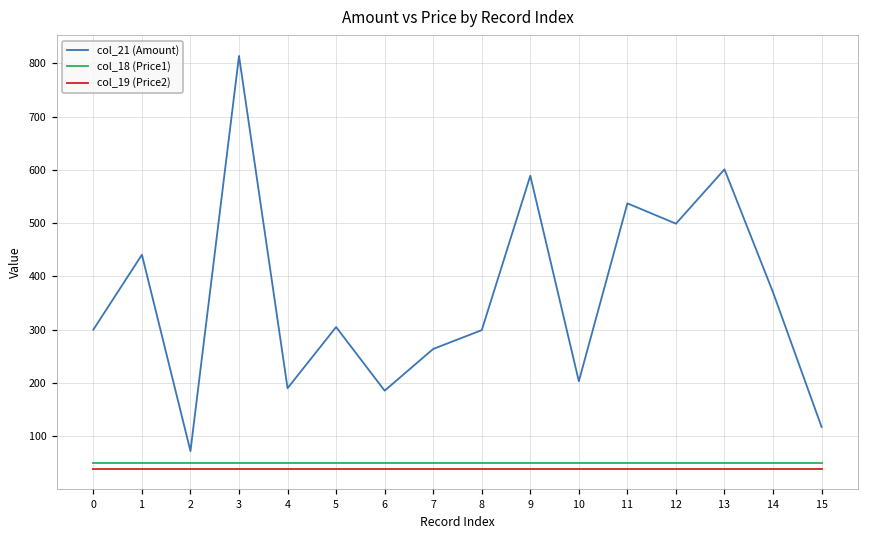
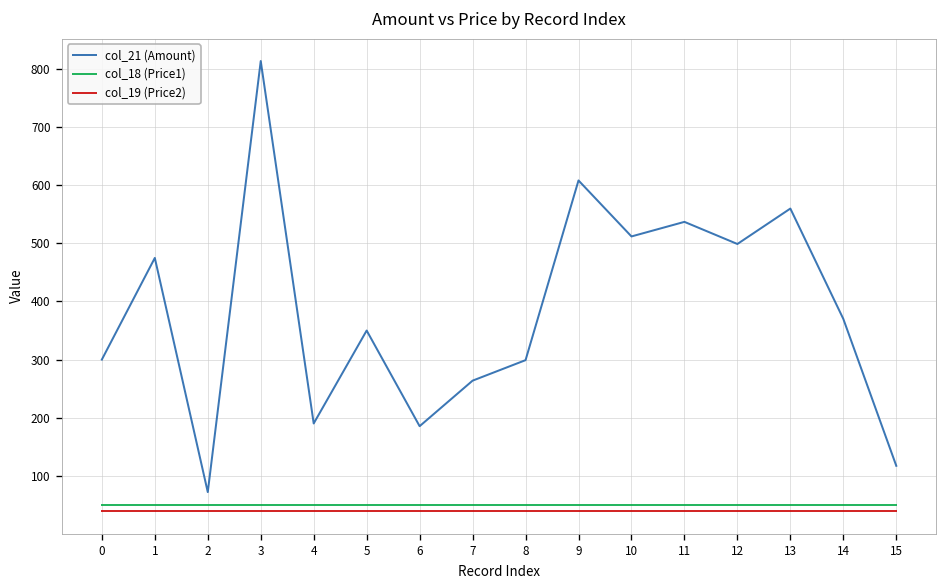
  {
    "col_21 (Amount)": {
      "0": 300,
-     "1": 440,
+     "1": 480,
      "2": 70,
      "3": 810,
      "4": 190,
-     "5": 300,
+     "5": 350,
      "6": 190,
      "7": 260,
      "8": 300,
-     "9": 590,
-     "10": 200,
+     "9": 610,
+     "10": 510,
      "11": 540,
      "12": 500,
-     "13": 600,
+     "13": 560,
      "14": 370,
      "15": 120
    },
    "col_18 (Price1)": {
      "0": 50,
      "1": 50,
      "2": 50,
      "3": 50,
      "4": 50,
      "5": 50,
      "6": 50,
      "7": 50,
      "8": 50,
      "9": 50,
      "10": 50,
      "11": 50,
      "12": 50,
      "13": 50,
      "14": 50,
      "15": 50
    },
    "col_19 (Price2)": {
      "0": 40,
      "1": 40,
      "2": 40,
      "3": 40,
      "4": 40,
      "5": 40,
      "6": 40,
      "7": 40,
      "8": 40,
      "9": 40,
      "10": 40,
      "11": 40,
      "12": 40,
      "13": 40,
      "14": 40,
      "15": 40
    }
  }
